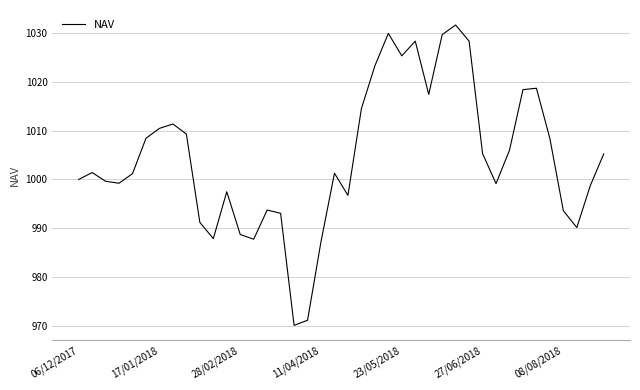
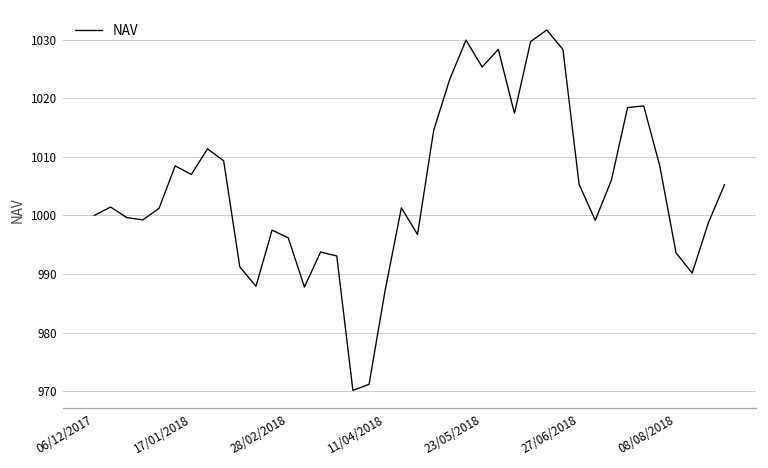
  {
    "06/12/2017": 1000,
-   "17/01/2018": 1010,
-   "28/02/2018": 989,
+   "17/01/2018": 1007,
+   "28/02/2018": 996,
    "11/04/2018": 987,
    "23/05/2018": 1025,
    "27/06/2018": 1005,
    "08/08/2018": 994
  }
